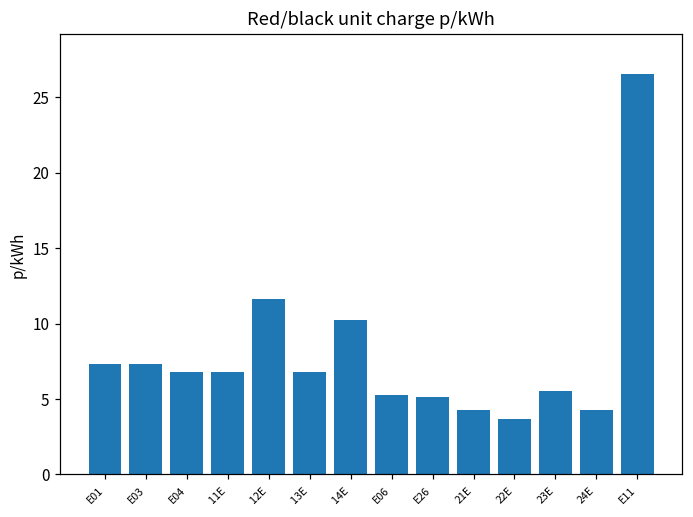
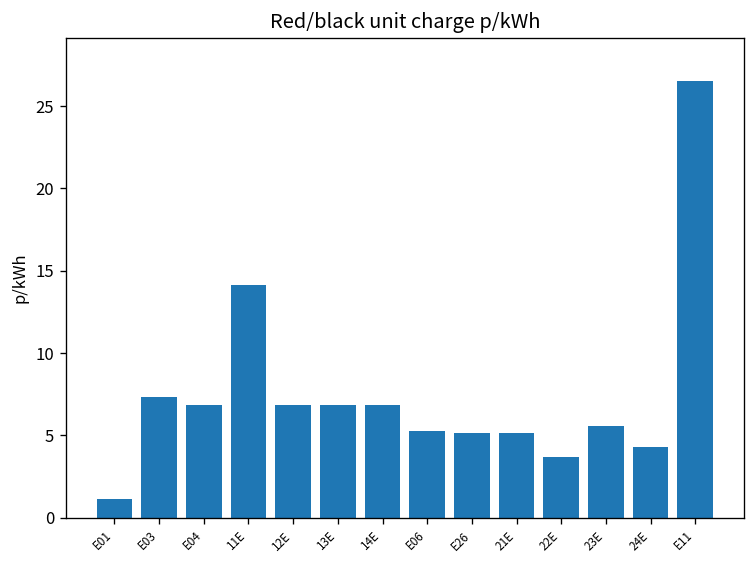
  {
-   "E01": 7.3,
+   "E01": 1.2,
    "E03": 7.3,
    "E04": 6.8,
-   "11E": 6.8,
-   "12E": 11.6,
+   "11E": 14.2,
+   "12E": 6.8,
    "13E": 6.8,
-   "14E": 10.2,
+   "14E": 6.8,
    "E06": 5.3,
    "E26": 5.2,
-   "21E": 4.3,
+   "21E": 5.1,
    "22E": 3.7,
    "23E": 5.6,
    "24E": 4.3,
    "E11": 26.5
  }
